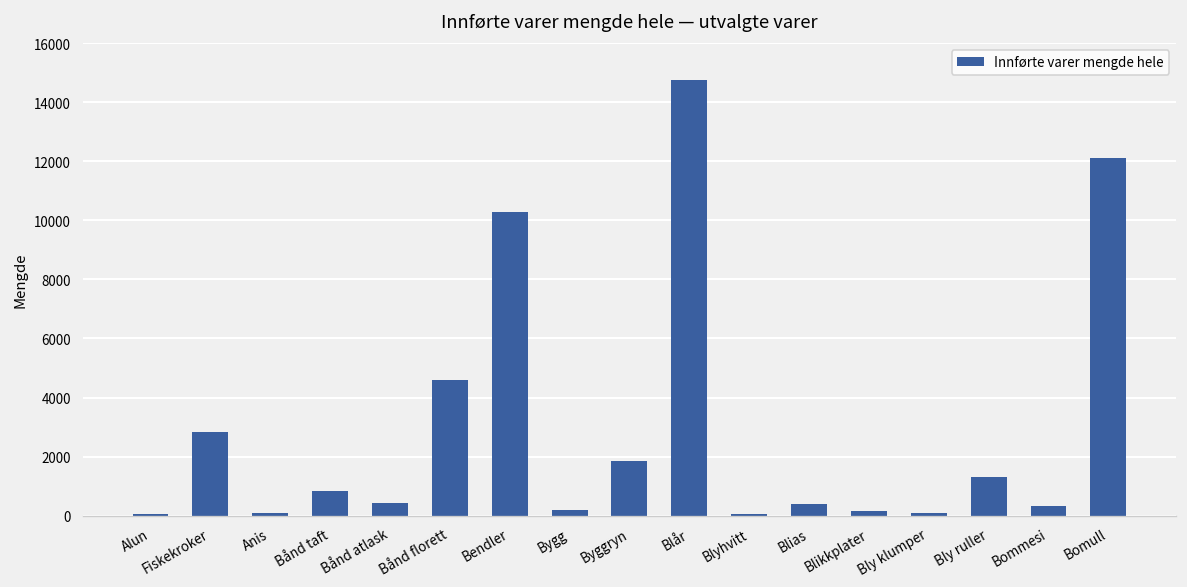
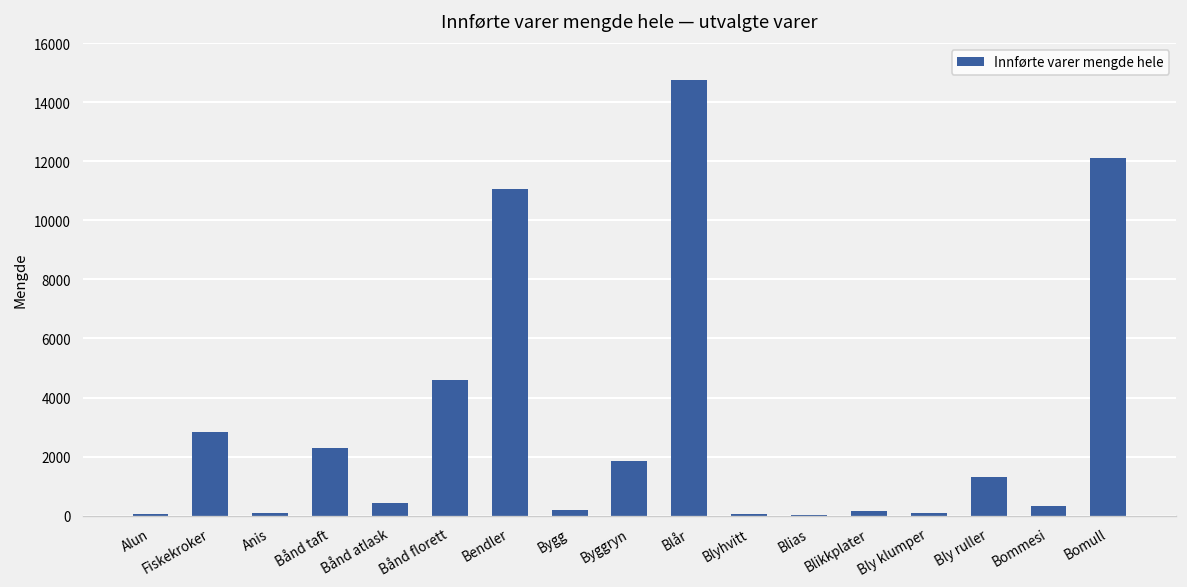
  {
    "Fiskekroker": 2800,
-   "Bånd taft": 800,
+   "Bånd taft": 2300,
    "Bånd atlask": 400,
    "Bånd florett": 4600,
-   "Bendler": 10300,
+   "Bendler": 11100,
    "Bygg": 200,
    "Byggryn": 1800,
    "Blår": 14700,
-   "Blias": 400,
+   "Blias": 0,
    "Blikkplater": 200,
    "Bly klumper": 100,
    "Bly ruller": 1300,
    "Bommesi": 300,
    "Bomull": 12100
  }
